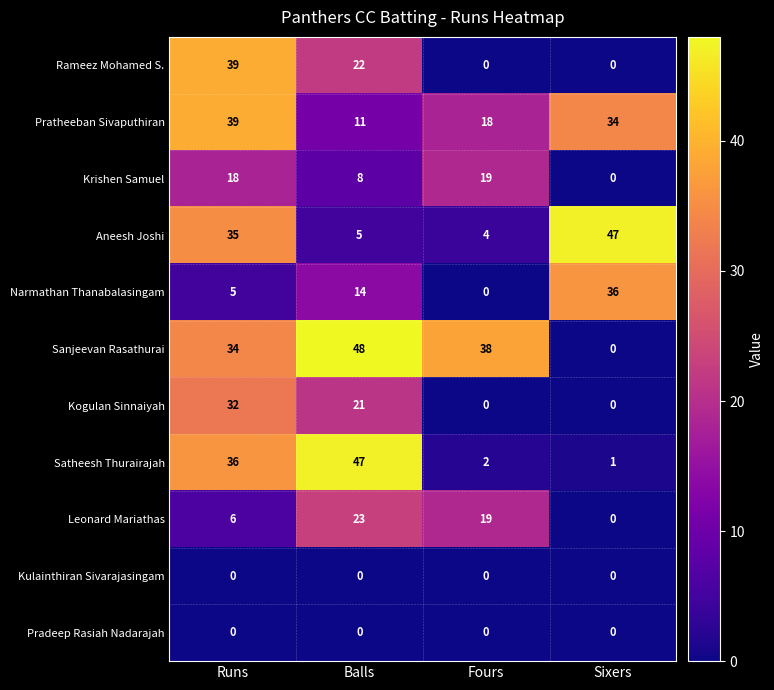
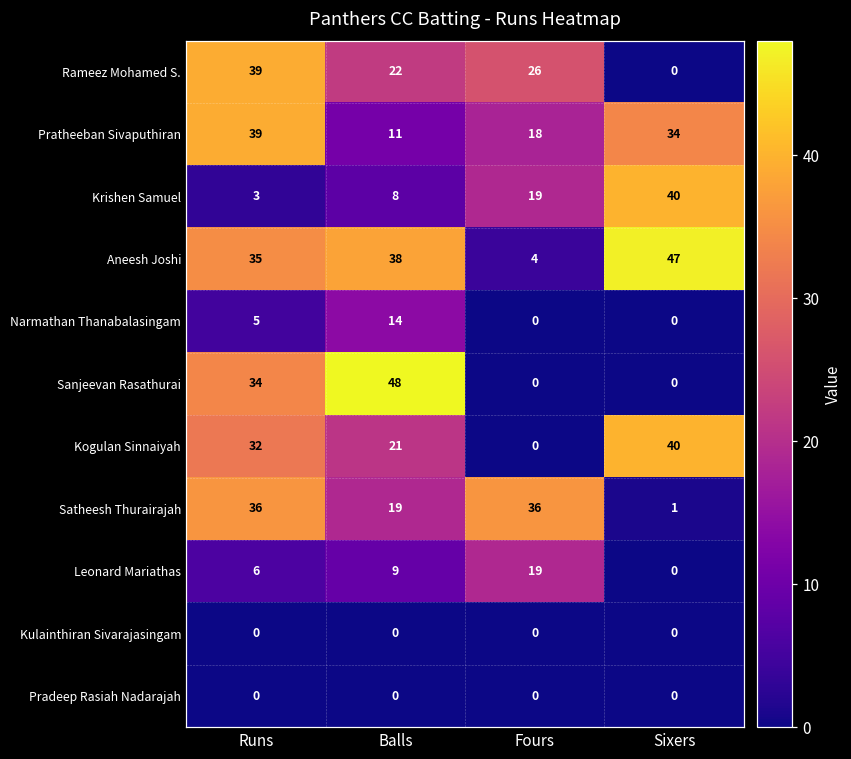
  {
    "Rameez Mohamed S.": {
      "Runs": 39,
      "Balls": 22,
-     "Fours": 0,
+     "Fours": 26,
      "Sixers": 0
    },
    "Pratheeban Sivaputhiran": {
      "Runs": 39,
      "Balls": 11,
      "Fours": 18,
      "Sixers": 34
    },
    "Krishen Samuel": {
-     "Runs": 18,
+     "Runs": 3,
      "Balls": 8,
      "Fours": 19,
-     "Sixers": 0
+     "Sixers": 40
    },
    "Aneesh Joshi": {
      "Runs": 35,
-     "Balls": 5,
+     "Balls": 38,
      "Fours": 4,
      "Sixers": 47
    },
    "Narmathan Thanabalasingam": {
      "Runs": 5,
      "Balls": 14,
      "Fours": 0,
-     "Sixers": 36
+     "Sixers": 0
    },
    "Sanjeevan Rasathurai": {
      "Runs": 34,
      "Balls": 48,
-     "Fours": 38,
+     "Fours": 0,
      "Sixers": 0
    },
    "Kogulan Sinnaiyah": {
      "Runs": 32,
      "Balls": 21,
      "Fours": 0,
-     "Sixers": 0
+     "Sixers": 40
    },
    "Satheesh Thurairajah": {
      "Runs": 36,
-     "Balls": 47,
-     "Fours": 2,
+     "Balls": 19,
+     "Fours": 36,
      "Sixers": 1
    },
    "Leonard Mariathas": {
      "Runs": 6,
-     "Balls": 23,
+     "Balls": 9,
      "Fours": 19,
      "Sixers": 0
    },
    "Kulainthiran Sivarajasingam": {
      "Runs": 0,
      "Balls": 0,
      "Fours": 0,
      "Sixers": 0
    },
    "Pradeep Rasiah Nadarajah": {
      "Runs": 0,
      "Balls": 0,
      "Fours": 0,
      "Sixers": 0
    }
  }
